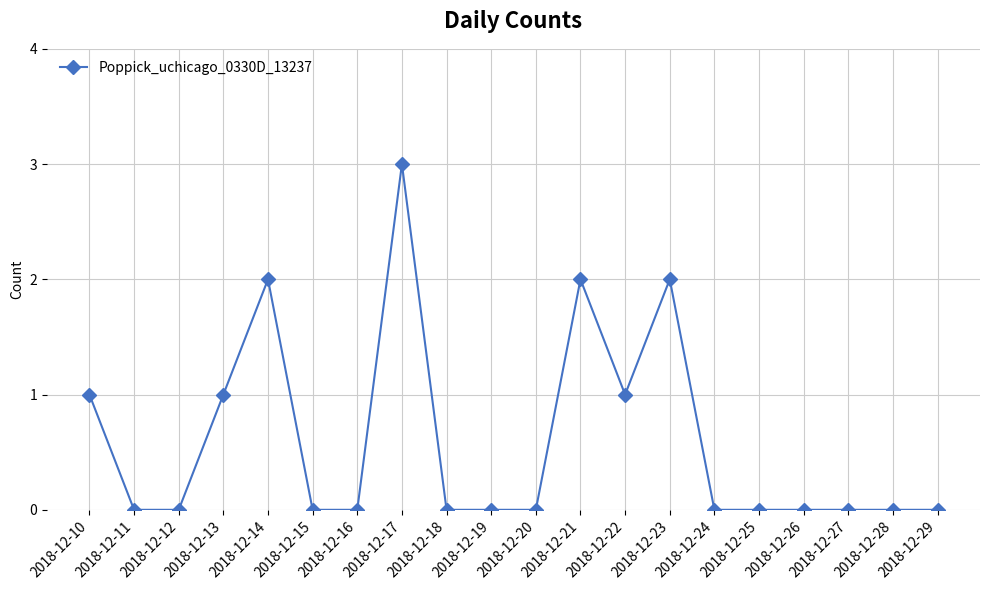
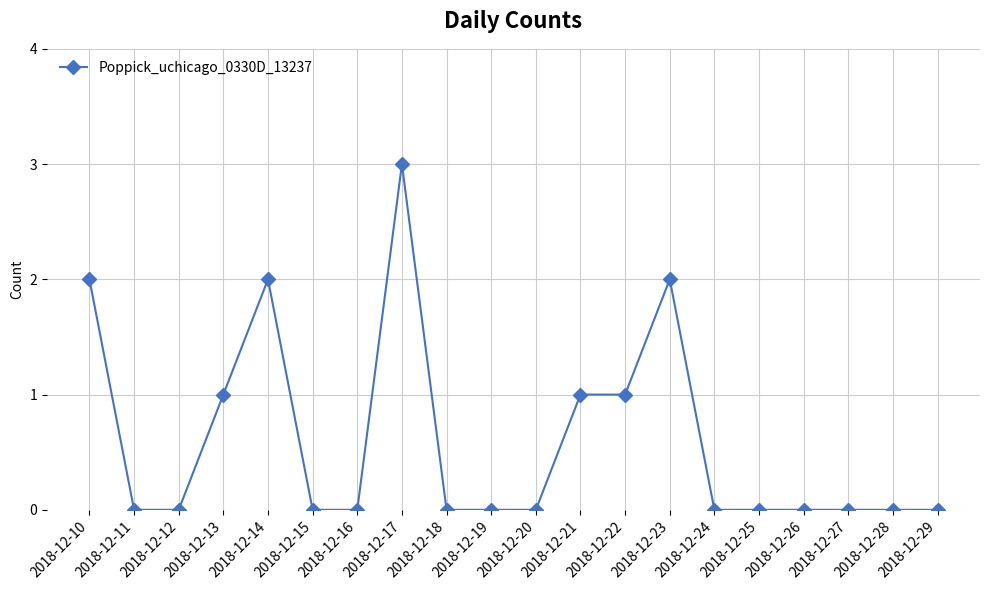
  {
-   "2018-12-10": 1,
+   "2018-12-10": 2,
    "2018-12-11": 0,
    "2018-12-12": 0,
    "2018-12-13": 1,
    "2018-12-14": 2,
    "2018-12-15": 0,
    "2018-12-16": 0,
    "2018-12-17": 3,
    "2018-12-18": 0,
    "2018-12-19": 0,
    "2018-12-20": 0,
-   "2018-12-21": 2,
+   "2018-12-21": 1,
    "2018-12-22": 1,
    "2018-12-23": 2,
    "2018-12-24": 0,
    "2018-12-25": 0,
    "2018-12-26": 0,
    "2018-12-27": 0,
    "2018-12-28": 0,
    "2018-12-29": 0
  }
